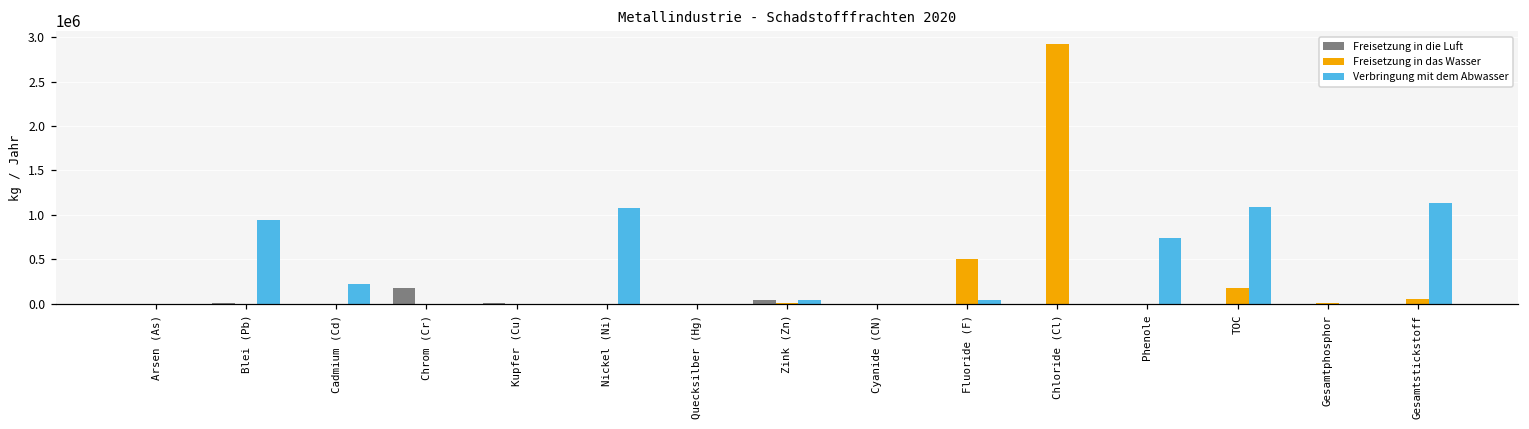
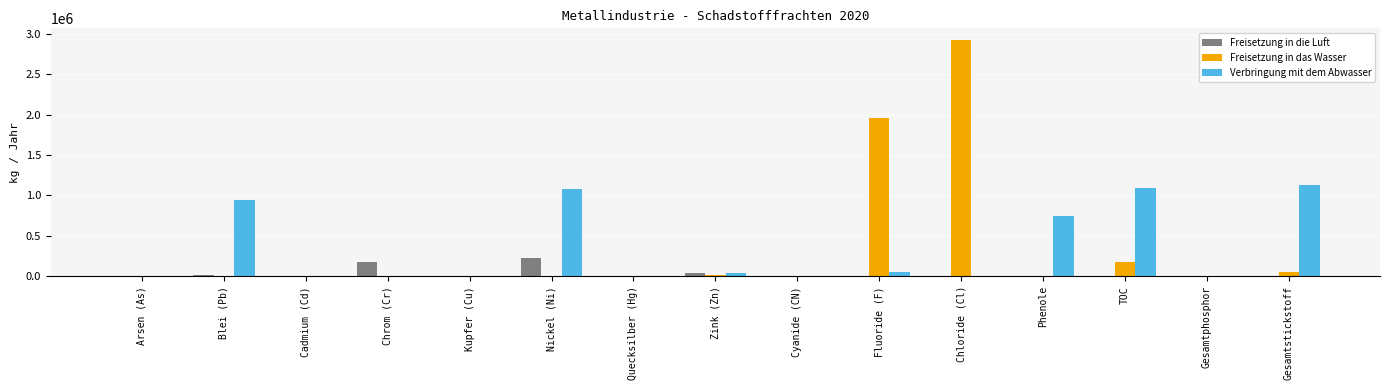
  {
    "Freisetzung in die Luft": {
      "Chrom (Cr)": 200000,
-     "Nickel (Ni)": 0,
+     "Nickel (Ni)": 200000,
      "Zink (Zn)": 0,
      "Cyanide (CN)": 0,
      "Fluoride (F)": 0,
      "Chloride (Cl)": 0,
      "Phenole": 0,
      "TOC": 0,
      "Gesamtphosphor": 0,
      "Gesamtstickstoff": 0
    },
    "Freisetzung in das Wasser": {
      "Cadmium (Cd)": 0,
-     "Fluoride (F)": 500000,
+     "Fluoride (F)": 2000000,
      "Chloride (Cl)": 2900000,
      "TOC": 200000,
      "Gesamtstickstoff": 100000
    },
    "Verbringung mit dem Abwasser": {
      "Blei (Pb)": 900000,
-     "Cadmium (Cd)": 200000,
+     "Cadmium (Cd)": 0,
      "Chrom (Cr)": 0,
      "Nickel (Ni)": 1100000,
      "Zink (Zn)": 0,
      "Fluoride (F)": 0,
      "Chloride (Cl)": 0,
      "Phenole": 700000,
      "TOC": 1100000,
      "Gesamtphosphor": 0,
      "Gesamtstickstoff": 1100000
    }
  }
